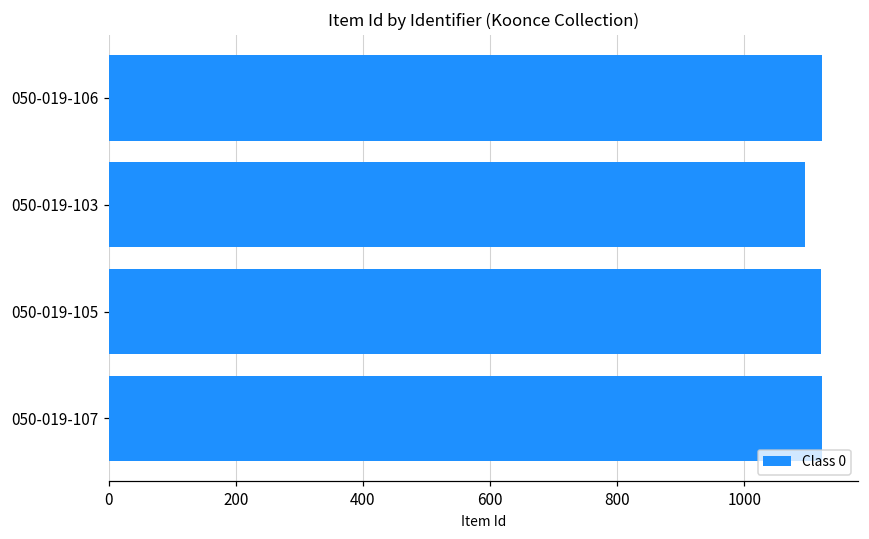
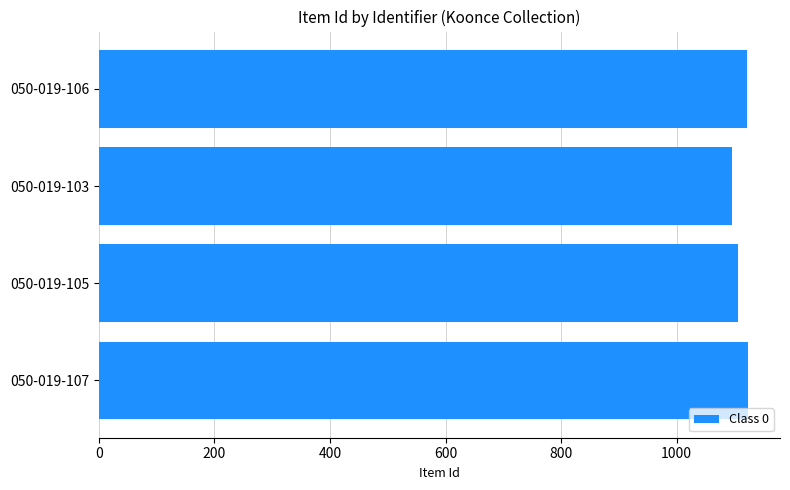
  {
    "050-019-106": 1120,
    "050-019-103": 1100,
-   "050-019-105": 1120,
+   "050-019-105": 1110,
    "050-019-107": 1120
  }
